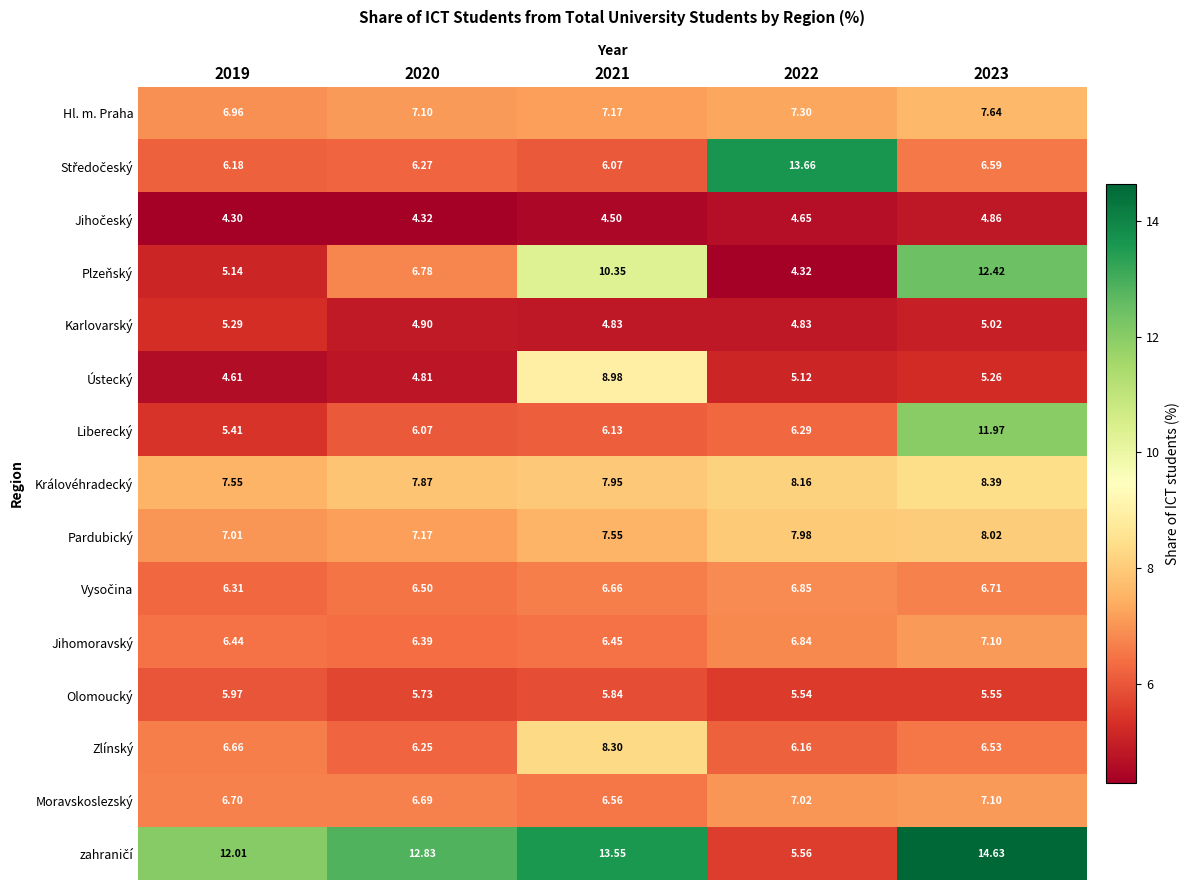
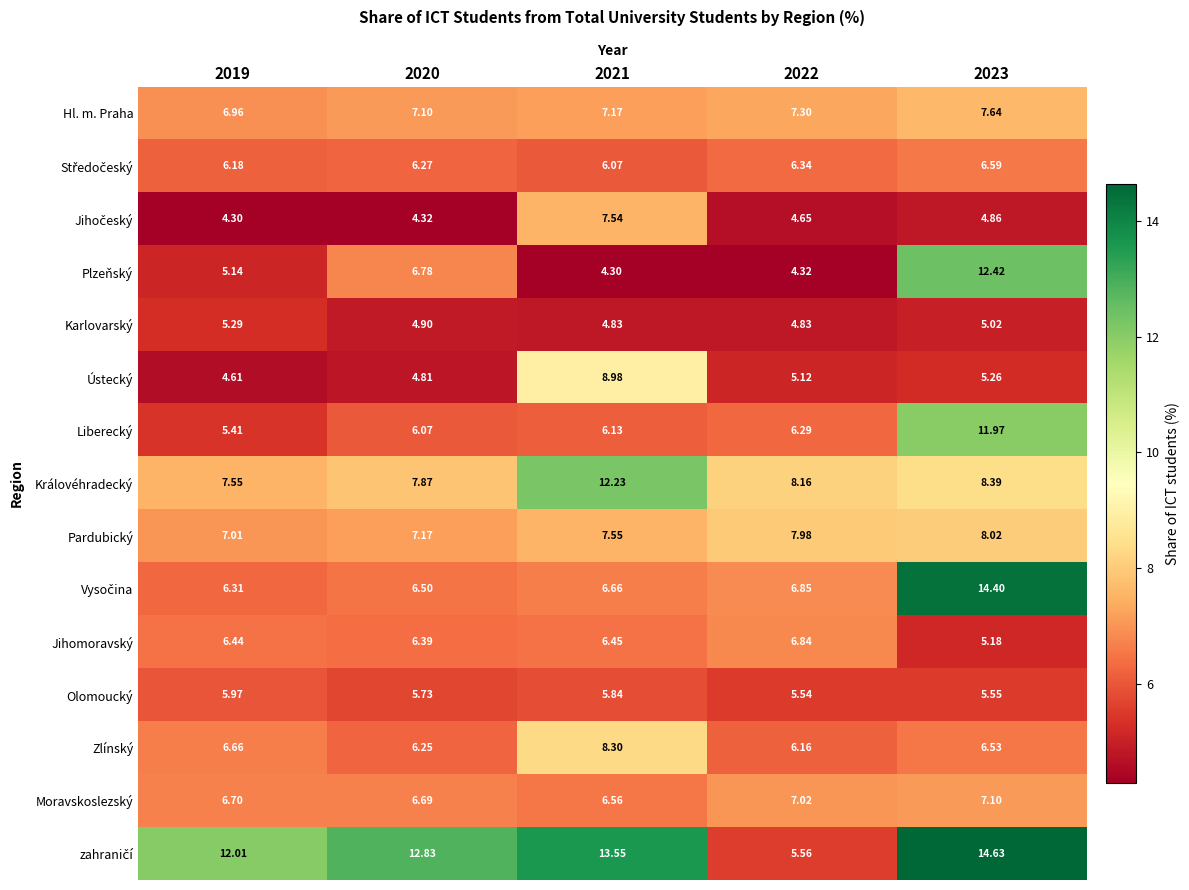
  {
    "Hl. m. Praha": {
      "2019": 6.96,
      "2020": 7.10,
      "2021": 7.17,
      "2022": 7.30,
      "2023": 7.64
    },
    "Středočeský": {
      "2019": 6.18,
      "2020": 6.27,
      "2021": 6.07,
-     "2022": 13.66,
+     "2022": 6.34,
      "2023": 6.59
    },
    "Jihočeský": {
      "2019": 4.30,
      "2020": 4.32,
-     "2021": 4.50,
+     "2021": 7.54,
      "2022": 4.65,
      "2023": 4.86
    },
    "Plzeňský": {
      "2019": 5.14,
      "2020": 6.78,
-     "2021": 10.35,
+     "2021": 4.30,
      "2022": 4.32,
      "2023": 12.42
    },
    "Karlovarský": {
      "2019": 5.29,
      "2020": 4.90,
      "2021": 4.83,
      "2022": 4.83,
      "2023": 5.02
    },
    "Ústecký": {
      "2019": 4.61,
      "2020": 4.81,
      "2021": 8.98,
      "2022": 5.12,
      "2023": 5.26
    },
    "Liberecký": {
      "2019": 5.41,
      "2020": 6.07,
      "2021": 6.13,
      "2022": 6.29,
      "2023": 11.97
    },
    "Královéhradecký": {
      "2019": 7.55,
      "2020": 7.87,
-     "2021": 7.95,
+     "2021": 12.23,
      "2022": 8.16,
      "2023": 8.39
    },
    "Pardubický": {
      "2019": 7.01,
      "2020": 7.17,
      "2021": 7.55,
      "2022": 7.98,
      "2023": 8.02
    },
    "Vysočina": {
      "2019": 6.31,
      "2020": 6.50,
      "2021": 6.66,
      "2022": 6.85,
-     "2023": 6.71
+     "2023": 14.40
    },
    "Jihomoravský": {
      "2019": 6.44,
      "2020": 6.39,
      "2021": 6.45,
      "2022": 6.84,
-     "2023": 7.10
+     "2023": 5.18
    },
    "Olomoucký": {
      "2019": 5.97,
      "2020": 5.73,
      "2021": 5.84,
      "2022": 5.54,
      "2023": 5.55
    },
    "Zlínský": {
      "2019": 6.66,
      "2020": 6.25,
      "2021": 8.30,
      "2022": 6.16,
      "2023": 6.53
    },
    "Moravskoslezský": {
      "2019": 6.70,
      "2020": 6.69,
      "2021": 6.56,
      "2022": 7.02,
      "2023": 7.10
    },
    "zahraničí": {
      "2019": 12.01,
      "2020": 12.83,
      "2021": 13.55,
      "2022": 5.56,
      "2023": 14.63
    }
  }
